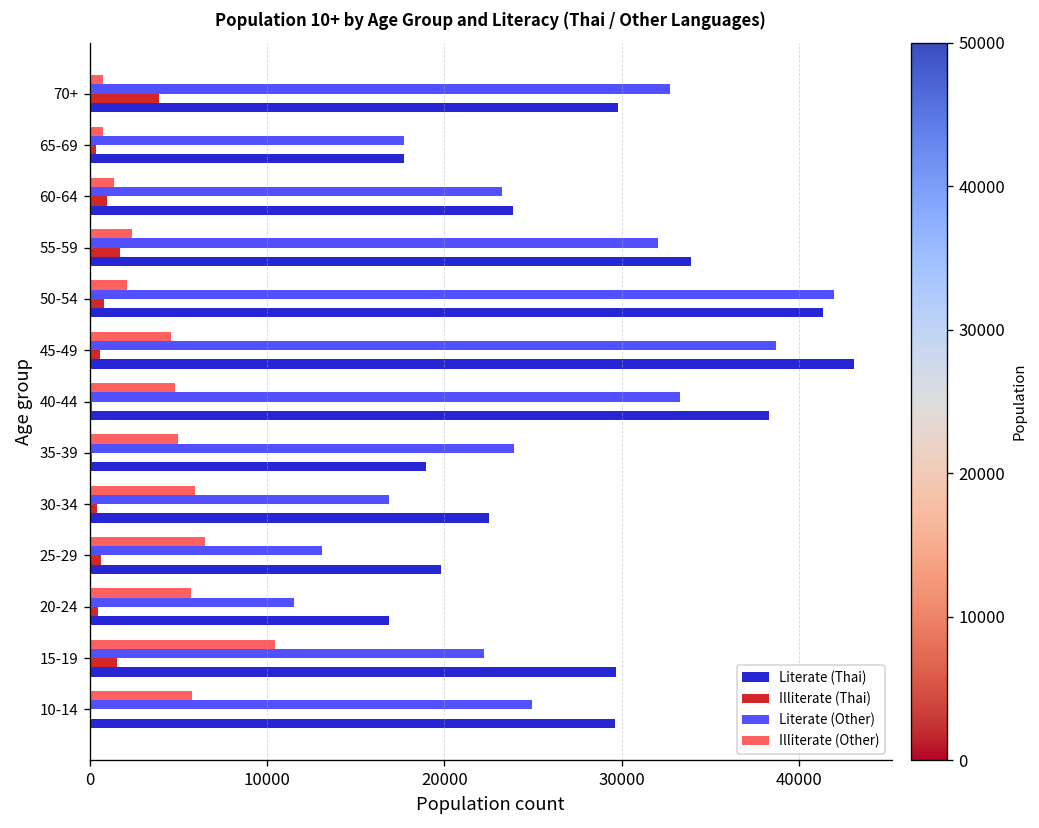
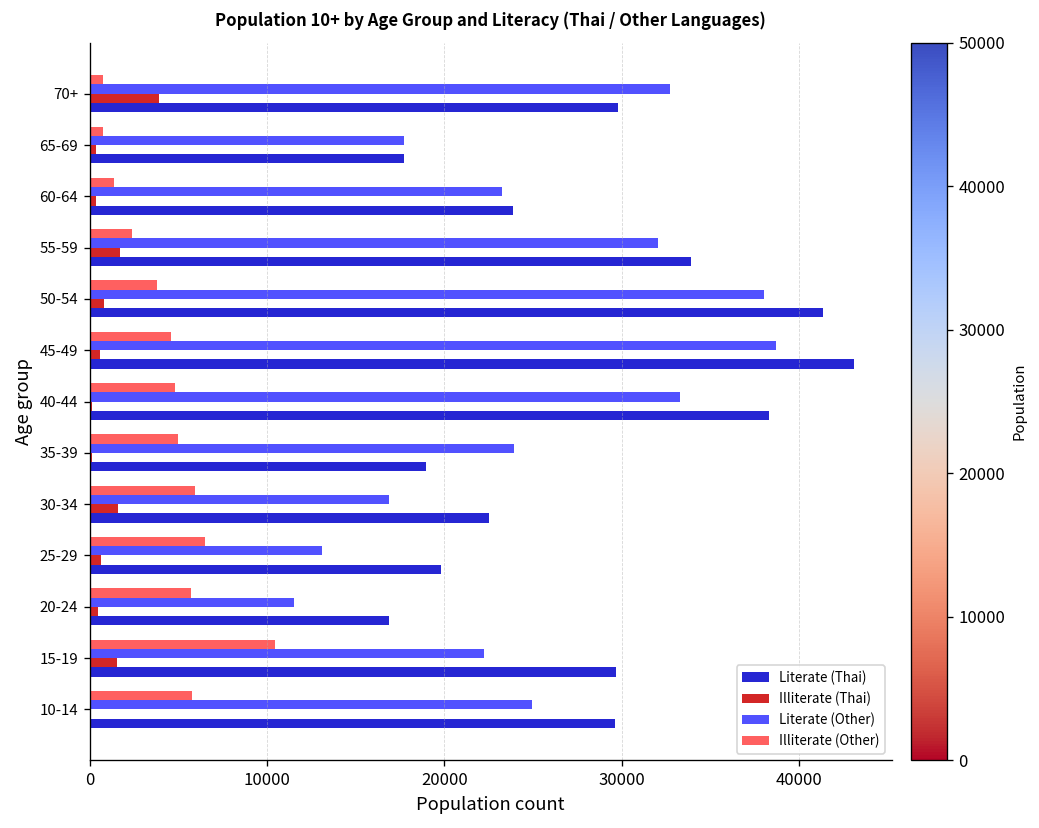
  {
    "Literate (Thai)": {
      "70+": 29800,
      "65-69": 17700,
      "60-64": 23900,
      "55-59": 33900,
      "50-54": 41300,
      "45-49": 43100,
      "40-44": 38300,
      "35-39": 19000,
      "30-34": 22500,
      "25-29": 19800,
      "20-24": 16900,
      "15-19": 29700,
      "10-14": 29600
    },
    "Illiterate (Thai)": {
      "70+": 3900,
      "65-69": 300,
-     "60-64": 1000,
+     "60-64": 400,
      "55-59": 1700,
      "50-54": 800,
      "45-49": 600,
-     "30-34": 400,
+     "30-34": 1600,
      "25-29": 600,
      "20-24": 500,
      "15-19": 1500
    },
    "Literate (Other)": {
      "70+": 32700,
      "65-69": 17700,
      "60-64": 23200,
      "55-59": 32100,
-     "50-54": 41900,
+     "50-54": 38000,
      "45-49": 38700,
      "40-44": 33300,
      "35-39": 23900,
      "30-34": 16900,
      "25-29": 13100,
      "20-24": 11500,
      "15-19": 22200,
      "10-14": 25000
    },
    "Illiterate (Other)": {
      "70+": 700,
      "65-69": 700,
      "60-64": 1400,
      "55-59": 2400,
-     "50-54": 2100,
+     "50-54": 3800,
      "45-49": 4600,
      "40-44": 4800,
      "35-39": 5000,
      "30-34": 5900,
      "25-29": 6500,
      "20-24": 5700,
      "15-19": 10500,
      "10-14": 5800
    }
  }
